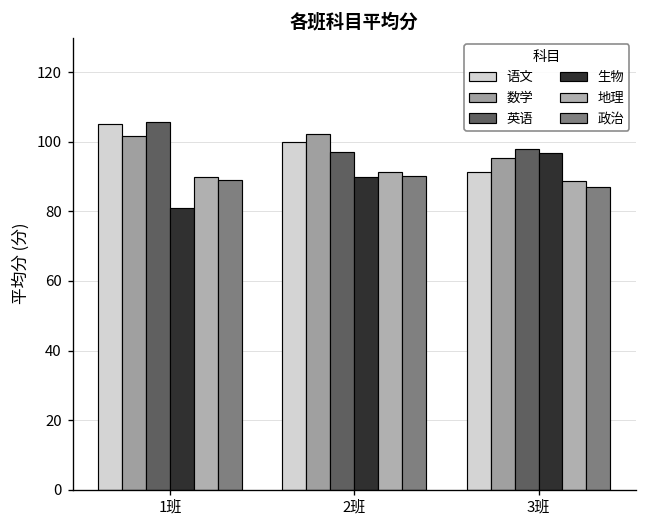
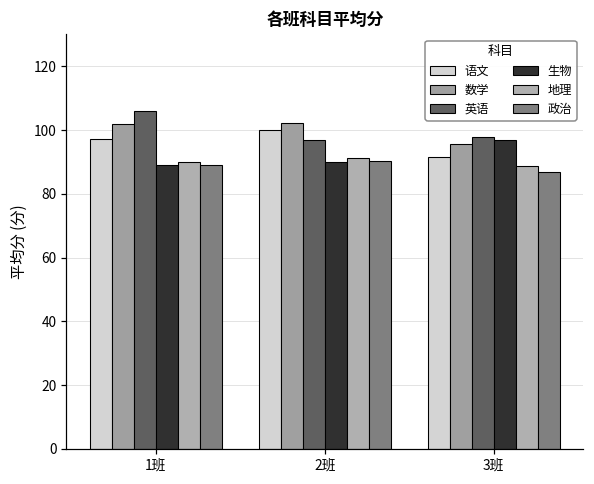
  {
    "语文": {
-     "1班": 105,
+     "1班": 97,
      "2班": 100,
      "3班": 91
    },
    "生物": {
-     "1班": 81,
+     "1班": 89,
      "2班": 90,
      "3班": 97
    }
  }
